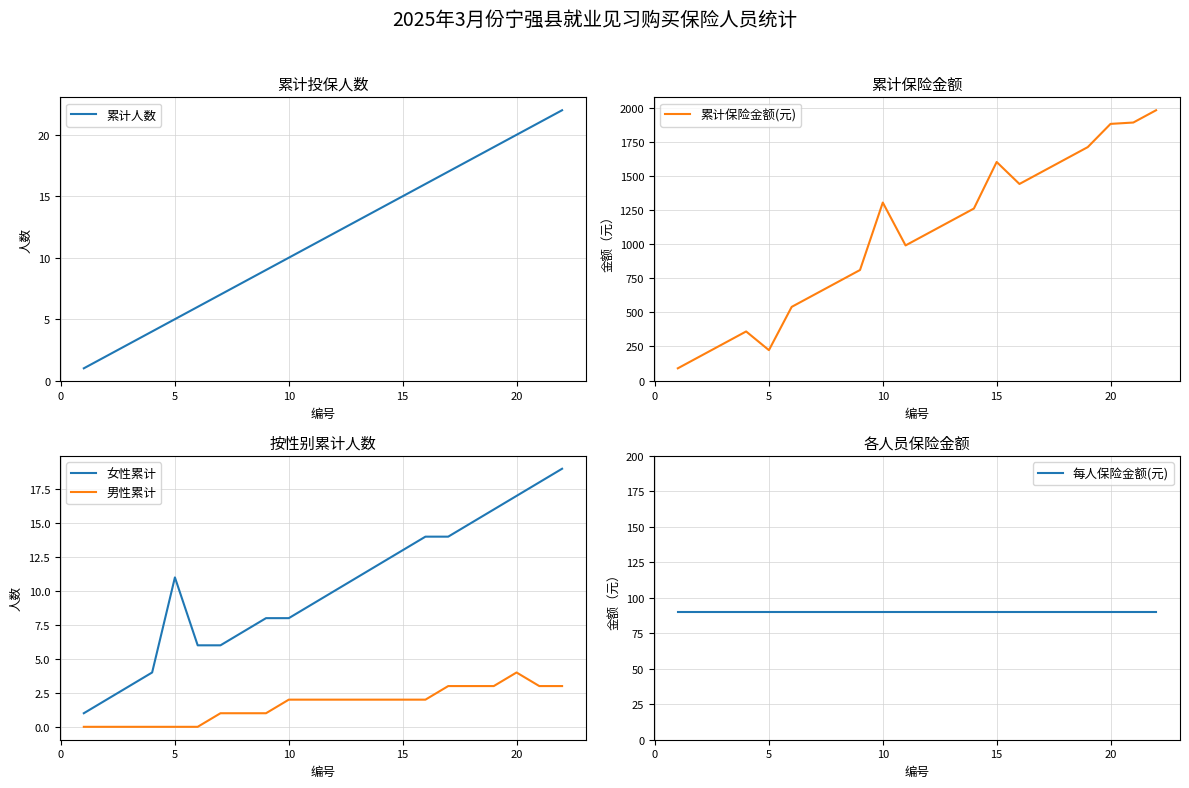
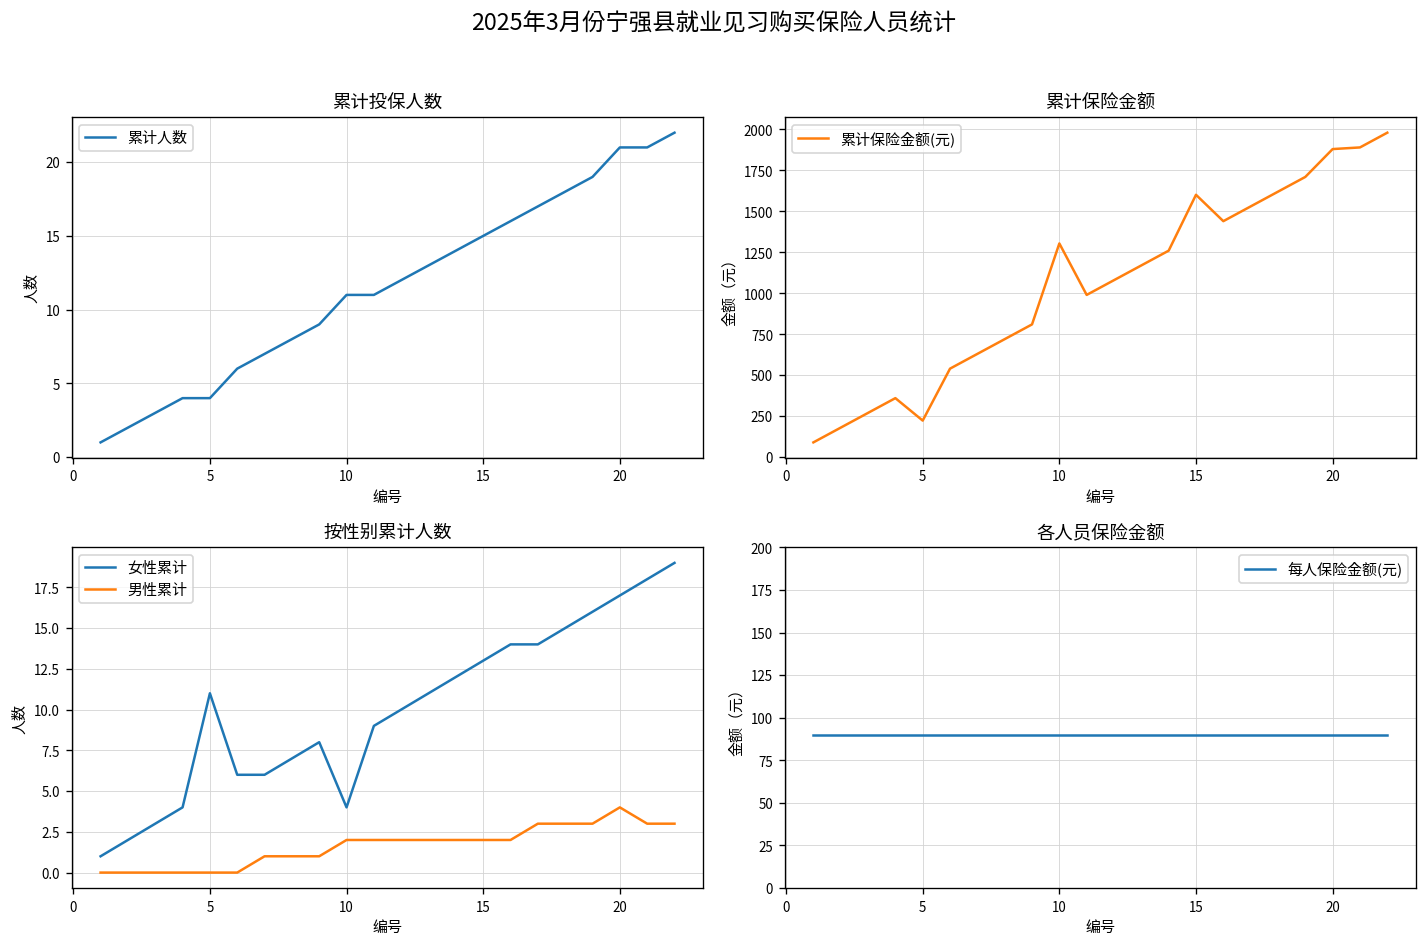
  {
    "累计投保人数": {
-     "5": 5,
-     "10": 10,
+     "5": 4,
+     "10": 11,
      "15": 15,
-     "20": 20
+     "20": 21
    },
    "累计保险金额": {
      "5": 220,
      "10": 1300,
      "15": 1600,
      "20": 1880
    },
    "按性别累计人数": {
      "女性累计": {
        "5": 11,
-       "10": 8,
+       "10": 4,
        "15": 13,
        "20": 17
      },
      "男性累计": {
        "5": 0,
        "10": 2,
        "15": 2,
        "20": 4
      }
    },
    "各人员保险金额": {
      "5": 90,
      "10": 90,
      "15": 90,
      "20": 90
    }
  }
